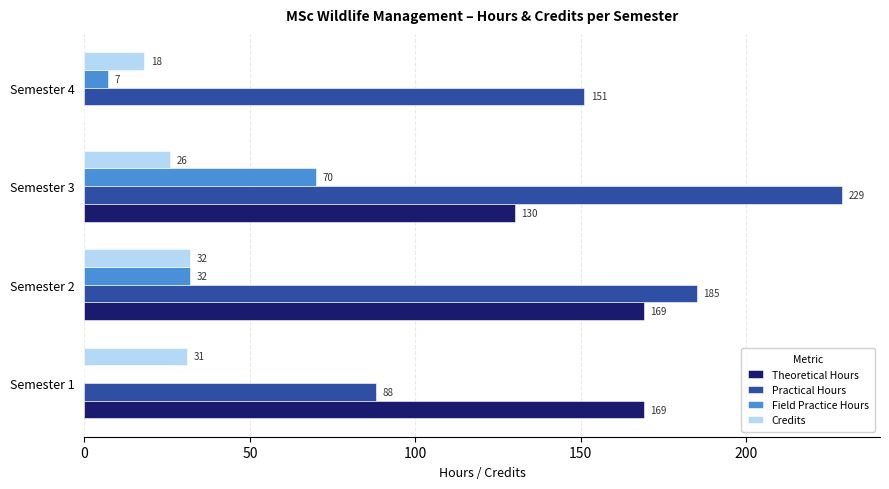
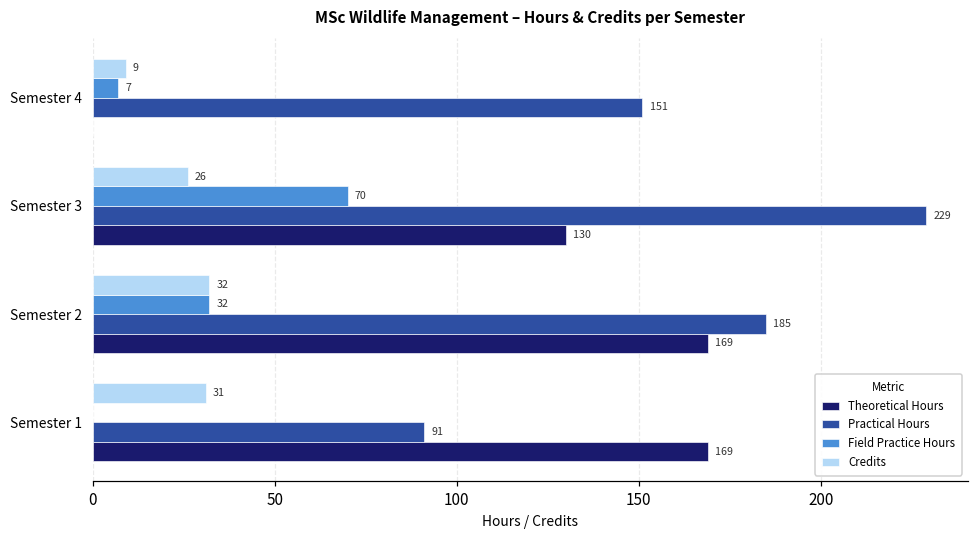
  {
    "Theoretical Hours": {
      "Semester 3": 130,
      "Semester 2": 169,
      "Semester 1": 169
    },
    "Practical Hours": {
      "Semester 4": 151,
      "Semester 3": 229,
      "Semester 2": 185,
-     "Semester 1": 88
+     "Semester 1": 91
    },
    "Field Practice Hours": {
      "Semester 4": 7,
      "Semester 3": 70,
      "Semester 2": 32
    },
    "Credits": {
-     "Semester 4": 18,
+     "Semester 4": 9,
      "Semester 3": 26,
      "Semester 2": 32,
      "Semester 1": 31
    }
  }
